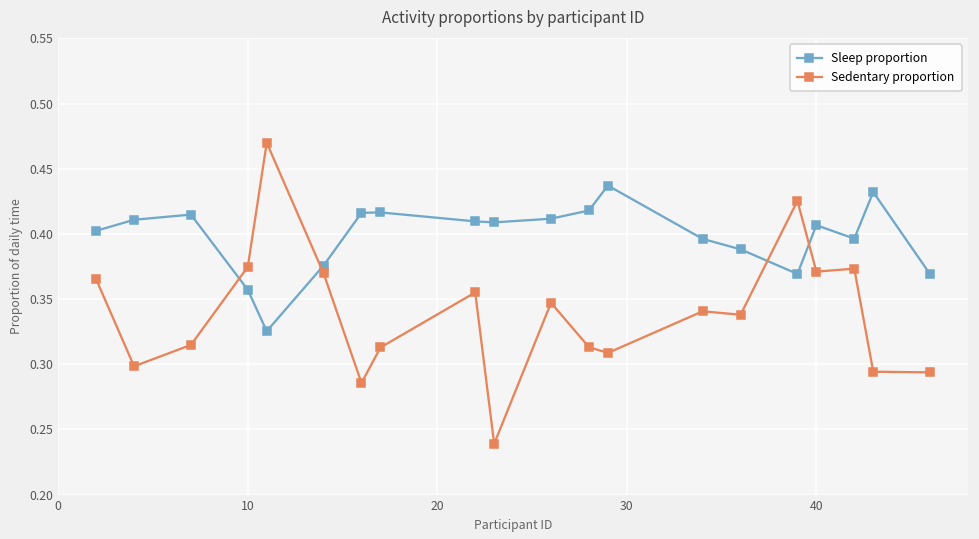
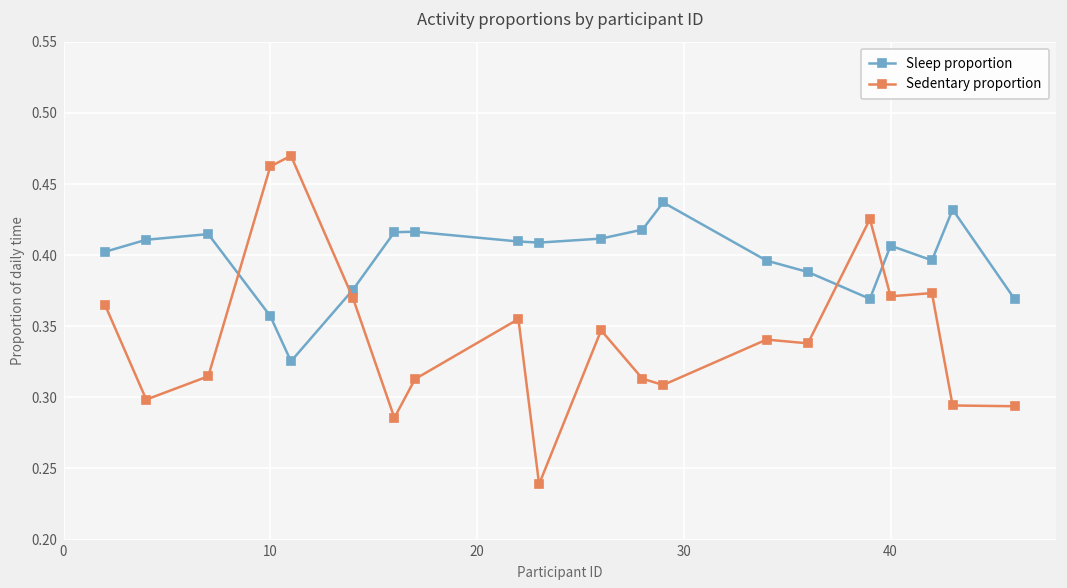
  {
    "Sleep proportion": {
      "10": 0.357,
      "40": 0.407
    },
    "Sedentary proportion": {
-     "10": 0.375,
+     "10": 0.462,
      "40": 0.371
    }
  }
